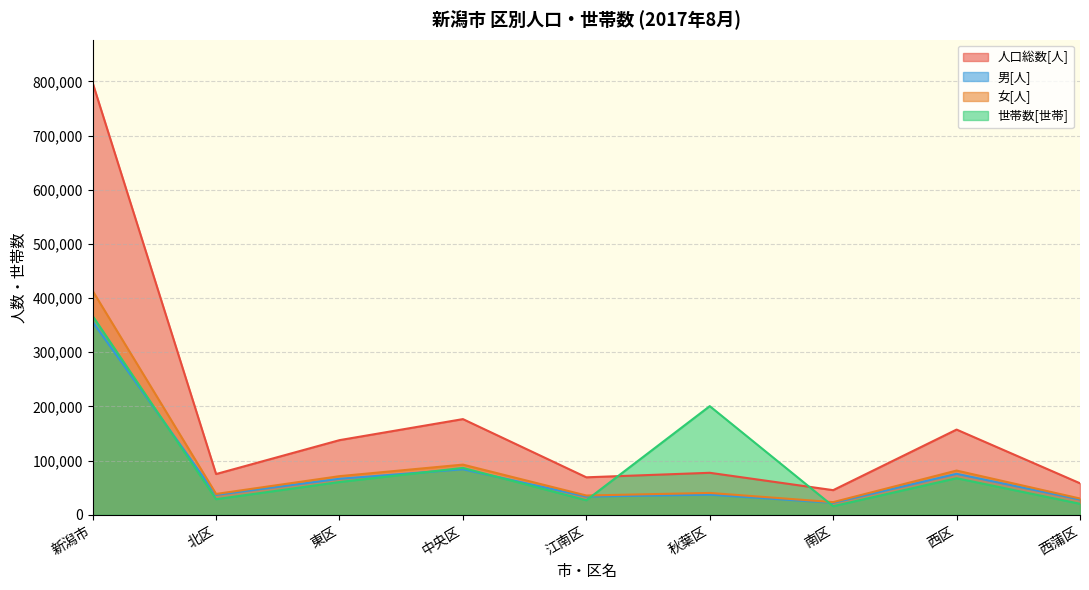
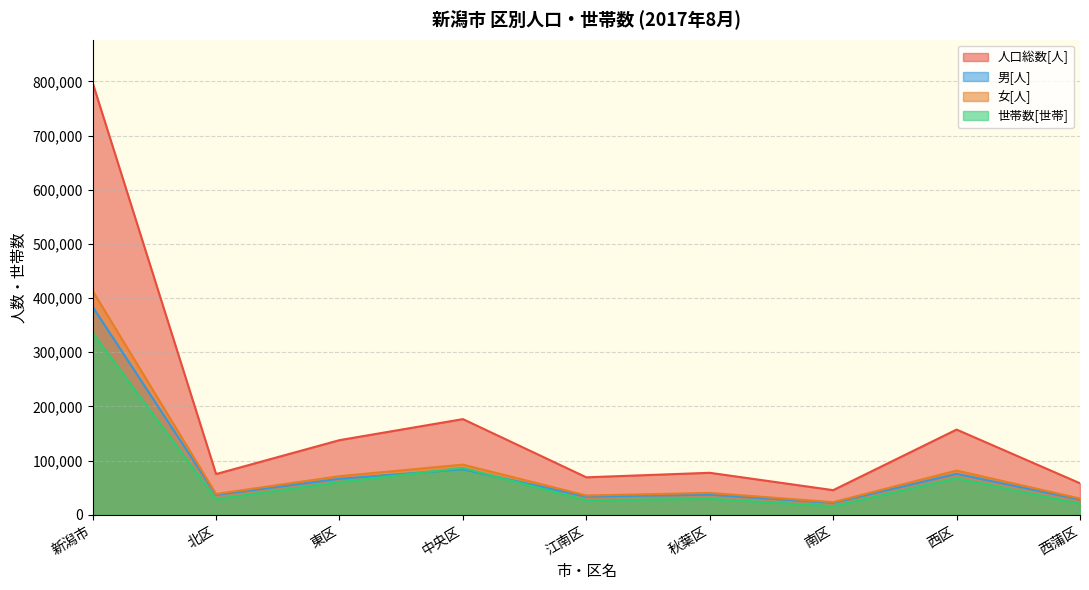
  {
    "男[人]": {
-     "新潟市": "360,000",
+     "新潟市": "380,000",
      "東区": "70,000",
      "西区": "80,000"
    },
    "世帯数[世帯]": {
-     "新潟市": "370,000",
+     "新潟市": "340,000",
      "北区": "30,000",
      "東区": "60,000",
      "江南区": "30,000",
-     "秋葉区": "200,000",
+     "秋葉区": "30,000",
      "南区": "20,000",
      "西区": "70,000",
      "西蒲区": "20,000"
    }
  }
